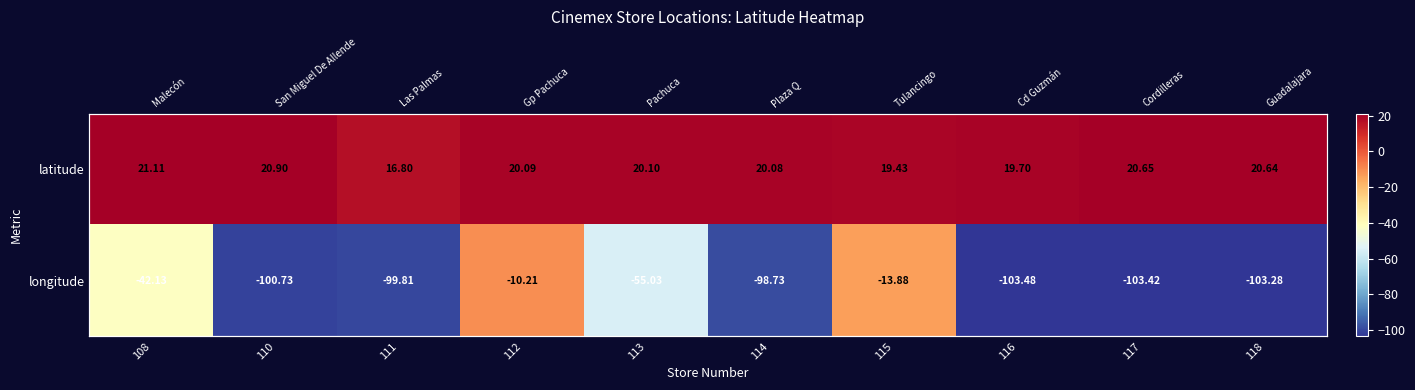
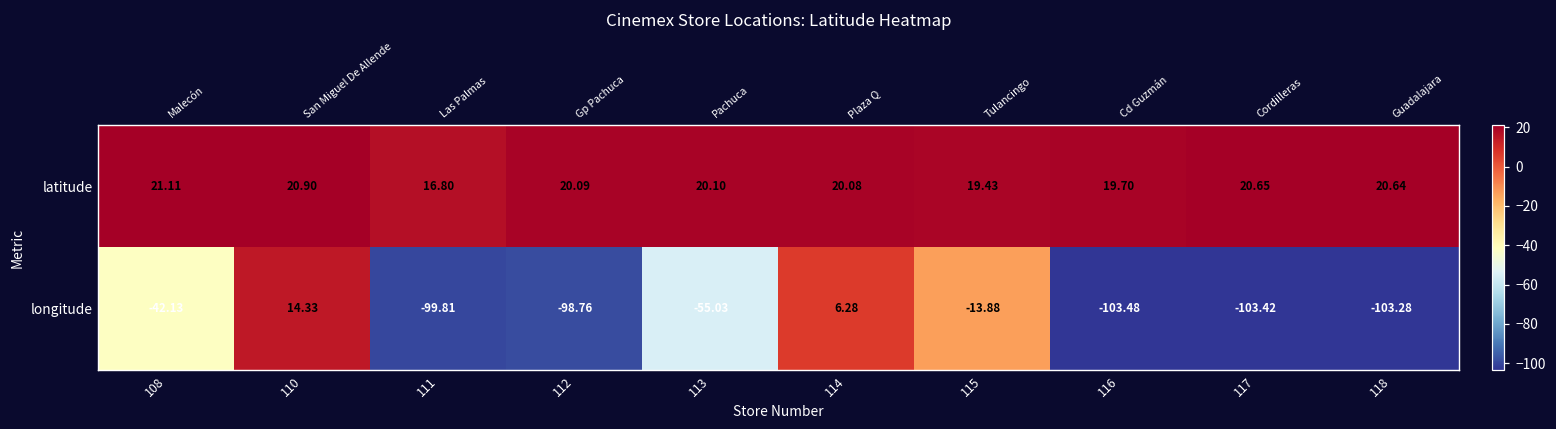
  {
    "latitude": {
      "108": 21.11,
      "110": 20.90,
      "111": 16.80,
      "112": 20.09,
      "113": 20.10,
      "114": 20.08,
      "115": 19.43,
      "116": 19.70,
      "117": 20.65,
      "118": 20.64
    },
    "longitude": {
      "108": -42.13,
-     "110": -100.73,
+     "110": 14.33,
      "111": -99.81,
-     "112": -10.21,
-     "114": -98.73,
+     "112": -98.76,
+     "114": 6.28,
      "115": -13.88,
      "116": -103.48,
      "117": -103.42,
      "118": -103.28
    }
  }
